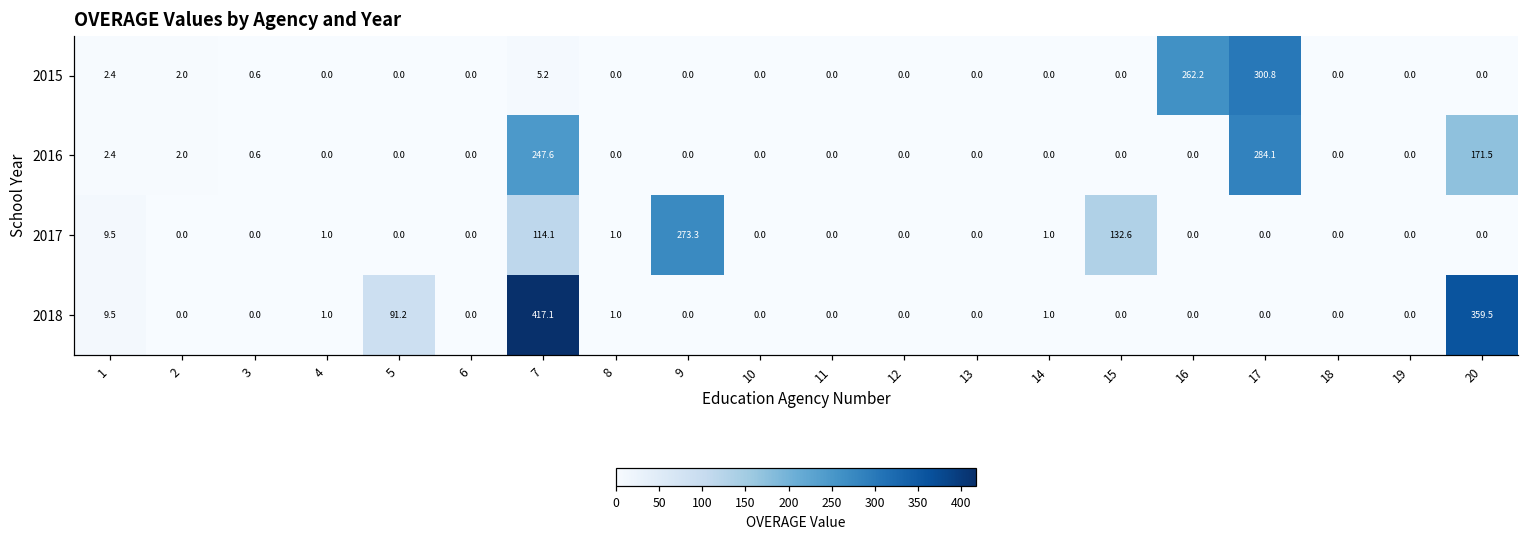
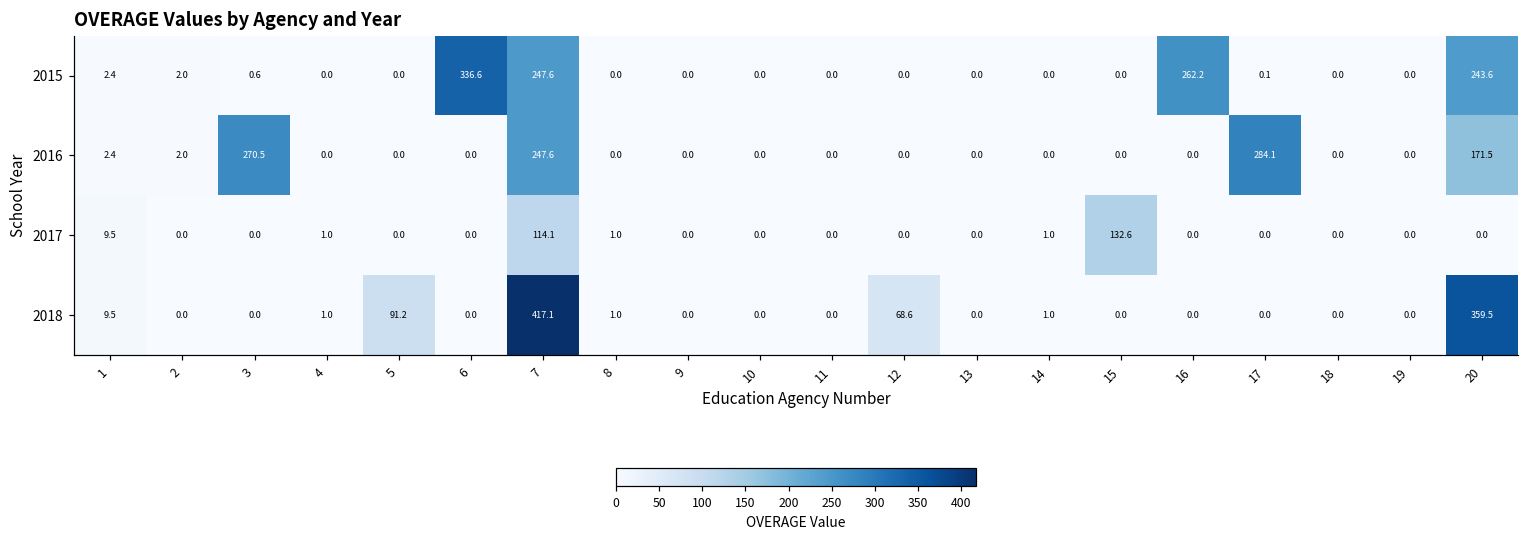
  {
    "2015": {
      "1": 2.4,
      "2": 2.0,
      "3": 0.6,
      "4": 0.0,
      "5": 0.0,
-     "6": 0.0,
-     "7": 5.2,
+     "6": 336.6,
+     "7": 247.6,
      "8": 0.0,
      "9": 0.0,
      "10": 0.0,
      "11": 0.0,
      "12": 0.0,
      "13": 0.0,
      "14": 0.0,
      "15": 0.0,
      "16": 262.2,
-     "17": 300.8,
+     "17": 0.1,
      "18": 0.0,
      "19": 0.0,
-     "20": 0.0
+     "20": 243.6
    },
    "2016": {
      "1": 2.4,
      "2": 2.0,
-     "3": 0.6,
+     "3": 270.5,
      "4": 0.0,
      "5": 0.0,
      "6": 0.0,
      "7": 247.6,
      "8": 0.0,
      "9": 0.0,
      "10": 0.0,
      "11": 0.0,
      "12": 0.0,
      "13": 0.0,
      "14": 0.0,
      "15": 0.0,
      "16": 0.0,
      "17": 284.1,
      "18": 0.0,
      "19": 0.0,
      "20": 171.5
    },
    "2017": {
      "1": 9.5,
      "2": 0.0,
      "3": 0.0,
      "4": 1.0,
      "5": 0.0,
      "6": 0.0,
      "7": 114.1,
      "8": 1.0,
-     "9": 273.3,
+     "9": 0.0,
      "10": 0.0,
      "11": 0.0,
      "12": 0.0,
      "13": 0.0,
      "14": 1.0,
      "15": 132.6,
      "16": 0.0,
      "17": 0.0,
      "18": 0.0,
      "19": 0.0,
      "20": 0.0
    },
    "2018": {
      "1": 9.5,
      "2": 0.0,
      "3": 0.0,
      "4": 1.0,
      "5": 91.2,
      "6": 0.0,
      "7": 417.1,
      "8": 1.0,
      "9": 0.0,
      "10": 0.0,
      "11": 0.0,
-     "12": 0.0,
+     "12": 68.6,
      "13": 0.0,
      "14": 1.0,
      "15": 0.0,
      "16": 0.0,
      "17": 0.0,
      "18": 0.0,
      "19": 0.0,
      "20": 359.5
    }
  }
